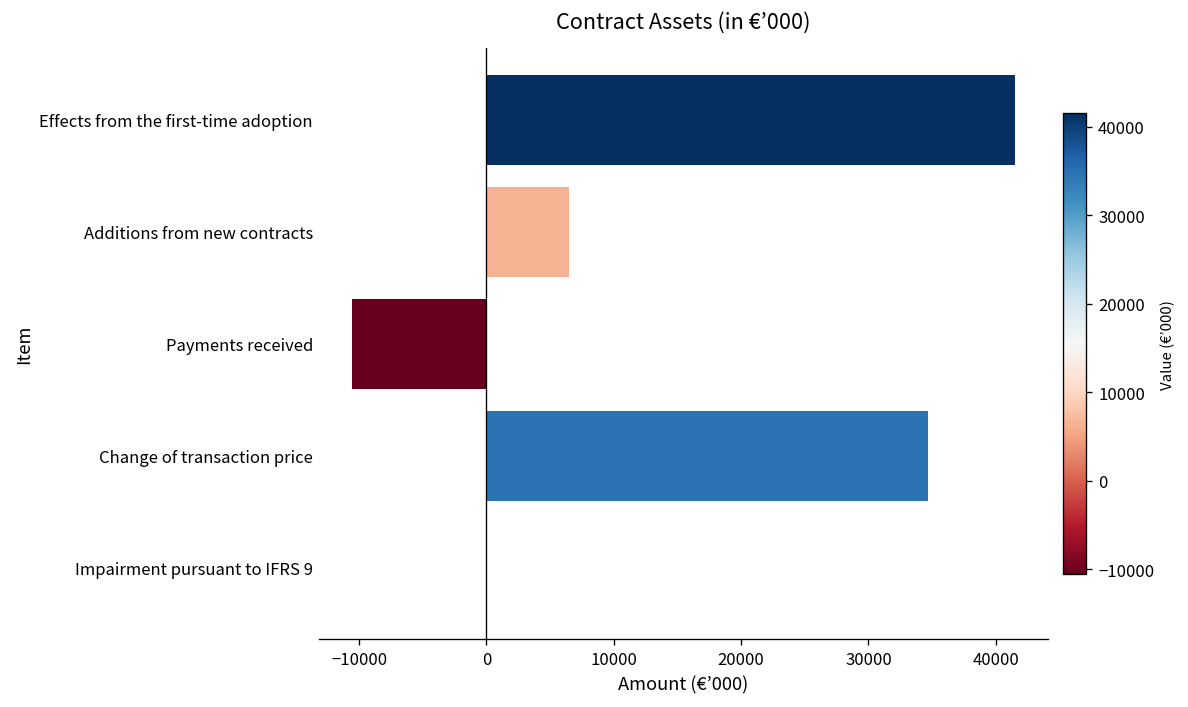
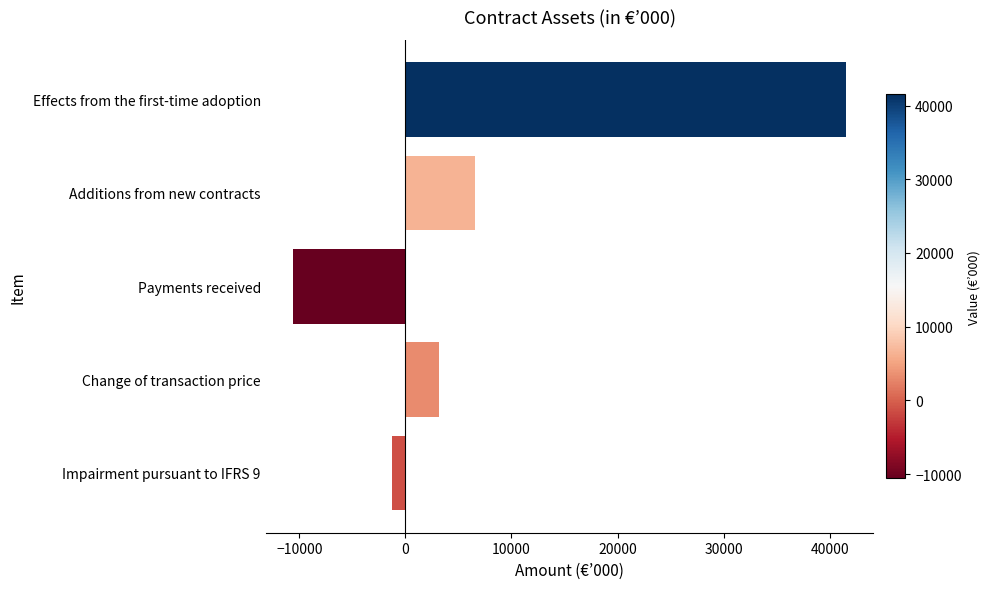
  {
    "Effects from the first-time adoption": 41500,
    "Additions from new contracts": 6500,
    "Payments received": -10600,
-   "Change of transaction price": 34700,
-   "Impairment pursuant to IFRS 9": 0
+   "Change of transaction price": 3100,
+   "Impairment pursuant to IFRS 9": -1200
  }
